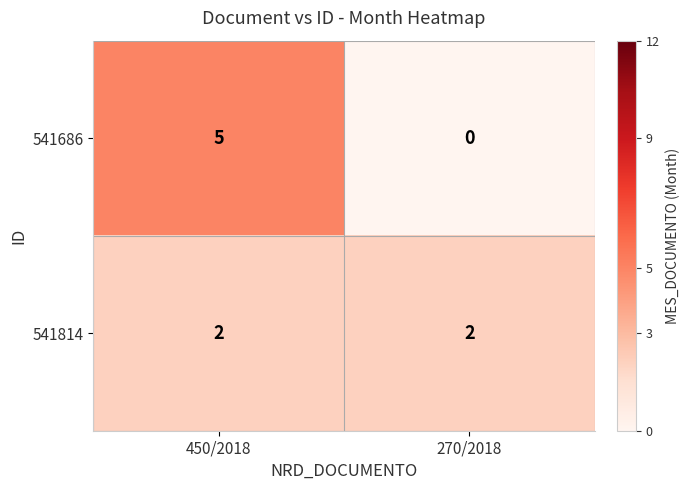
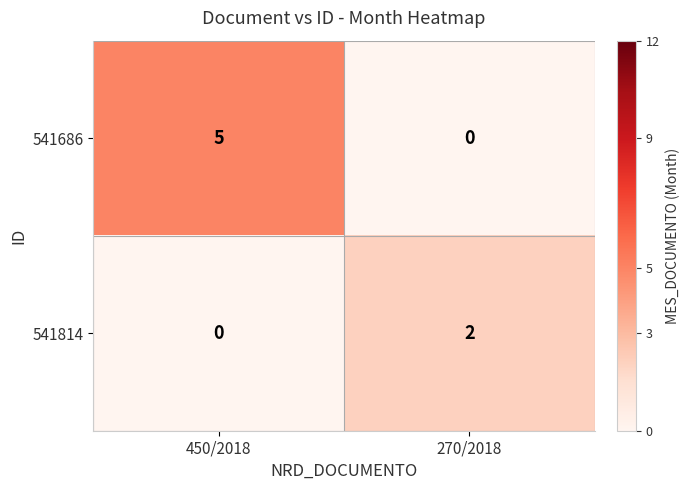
  {
    "541686": {
      "450/2018": 5,
      "270/2018": 0
    },
    "541814": {
-     "450/2018": 2,
+     "450/2018": 0,
      "270/2018": 2
    }
  }
